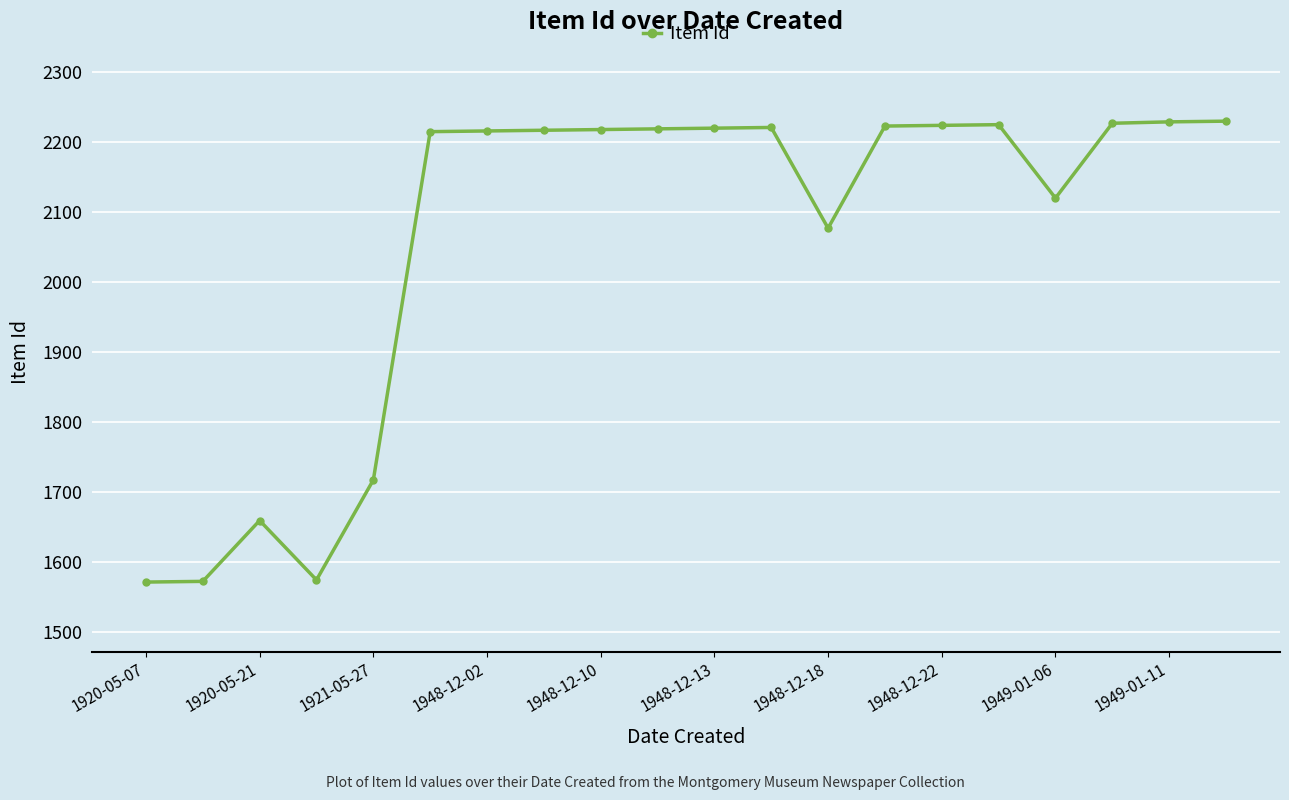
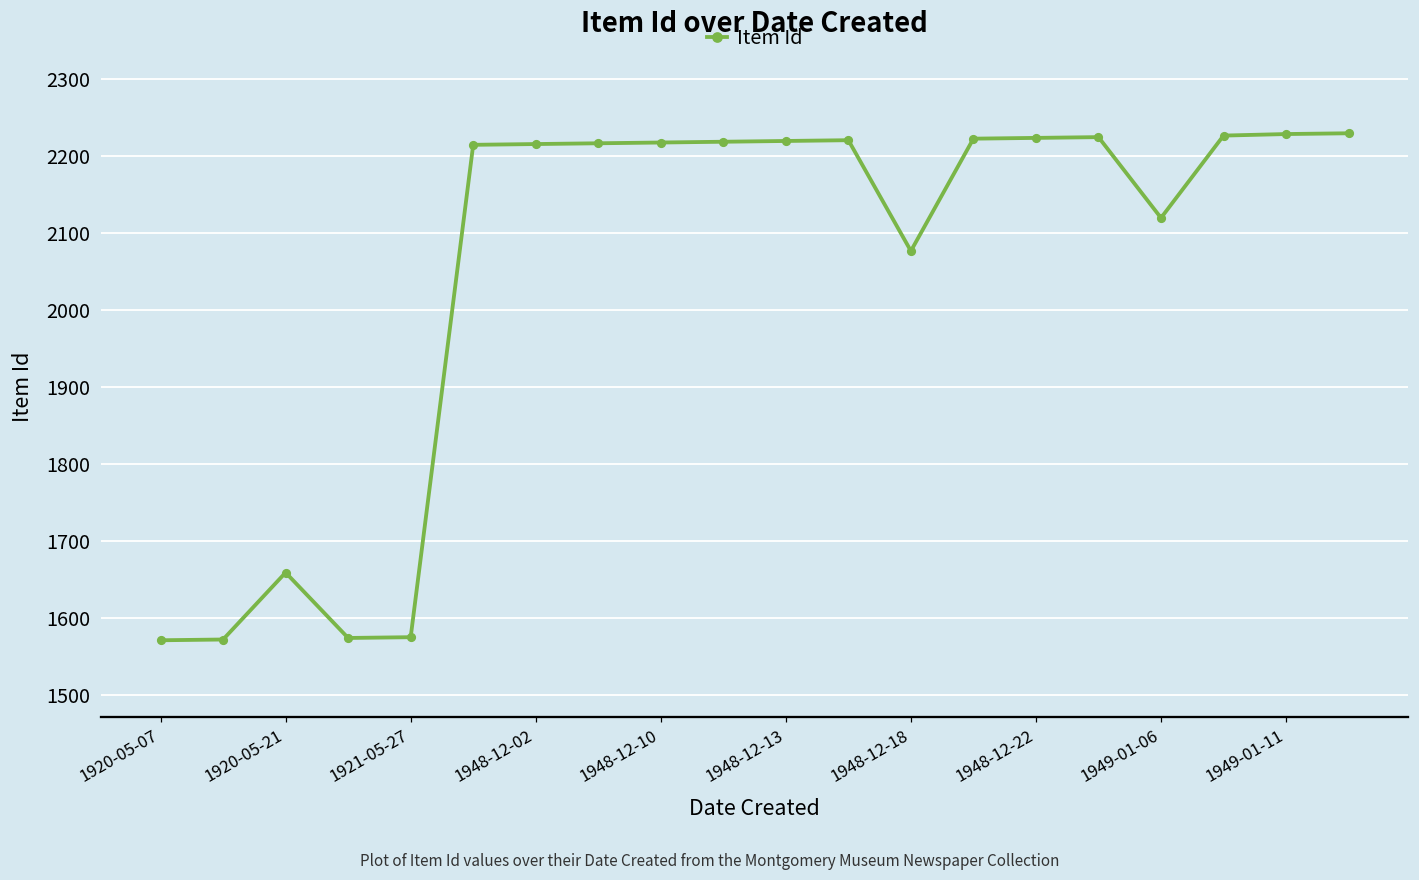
  {
    "1920-05-07": 1570,
    "1920-05-21": 1660,
-   "1921-05-27": 1720,
+   "1921-05-27": 1580,
    "1948-12-02": 2220,
    "1948-12-10": 2220,
    "1948-12-13": 2220,
    "1948-12-18": 2080,
    "1948-12-22": 2220,
    "1949-01-06": 2120,
    "1949-01-11": 2230
  }
